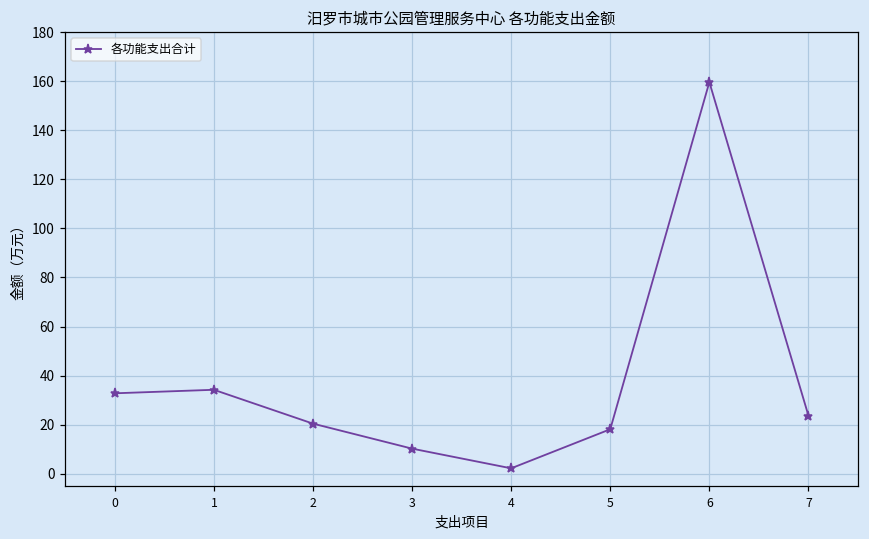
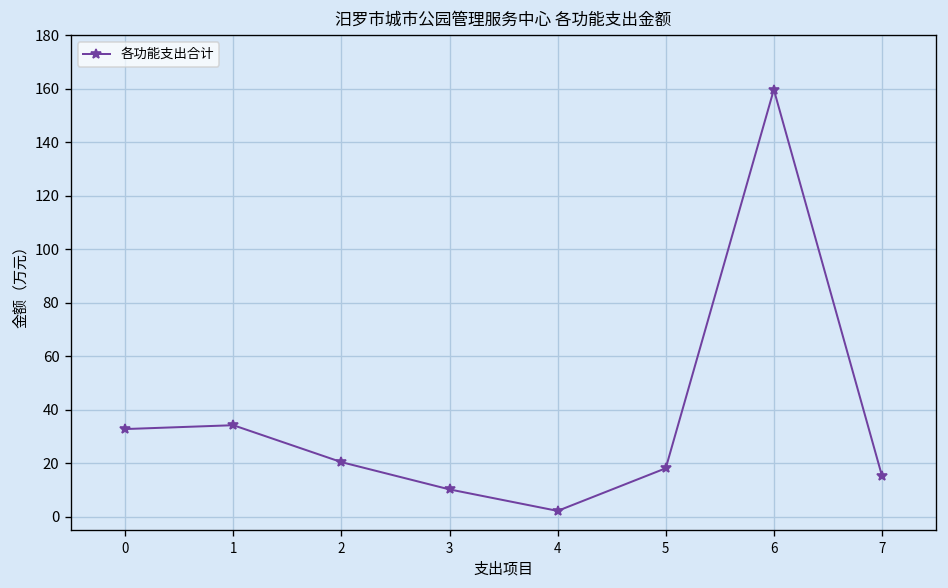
  {
    "0": 33,
    "1": 34,
    "2": 20,
    "3": 10,
    "4": 2,
    "5": 18,
    "6": 160,
-   "7": 24
+   "7": 15
  }
